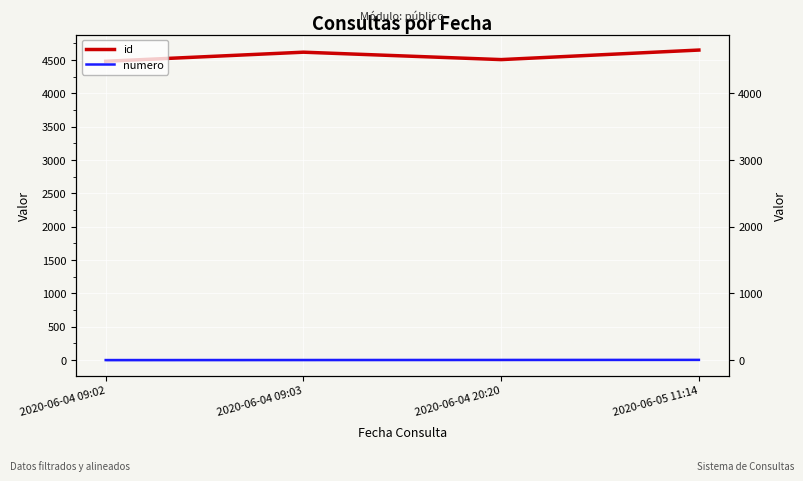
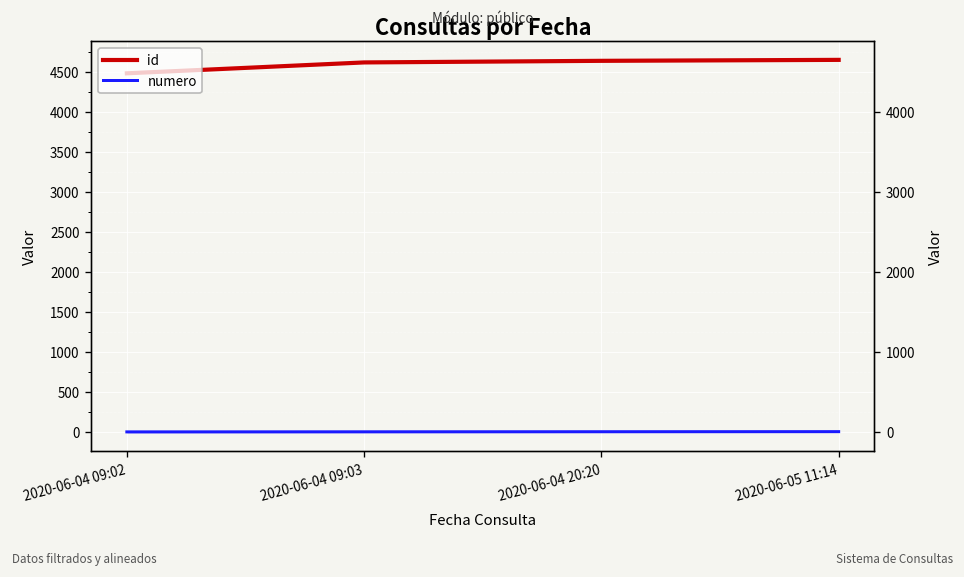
  {
    "id": {
      "2020-06-04 09:03": 4600,
-     "2020-06-04 20:20": 4500,
+     "2020-06-04 20:20": 4600,
      "2020-06-05 11:14": 4600
    }
  }
